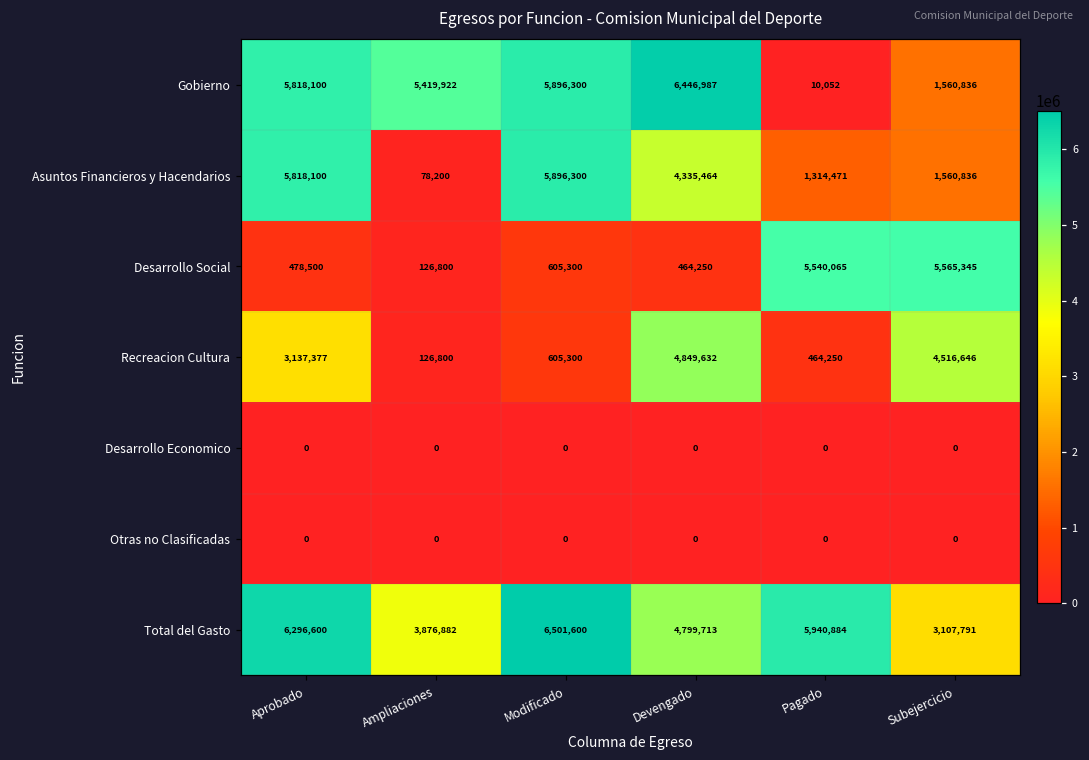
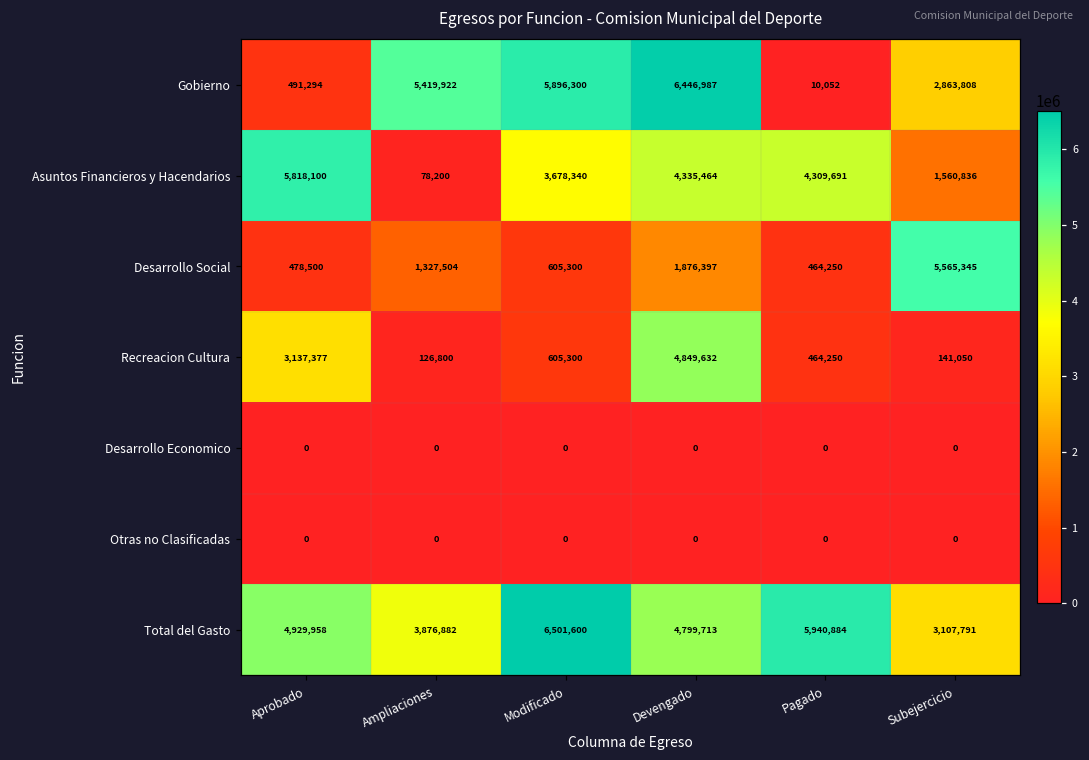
  {
    "Gobierno": {
-     "Aprobado": "5,818,100",
+     "Aprobado": "491,294",
      "Ampliaciones": "5,419,922",
      "Modificado": "5,896,300",
      "Devengado": "6,446,987",
      "Pagado": "10,052",
-     "Subejercicio": "1,560,836"
+     "Subejercicio": "2,863,808"
    },
    "Asuntos Financieros y Hacendarios": {
      "Aprobado": "5,818,100",
      "Ampliaciones": "78,200",
-     "Modificado": "5,896,300",
+     "Modificado": "3,678,340",
      "Devengado": "4,335,464",
-     "Pagado": "1,314,471",
+     "Pagado": "4,309,691",
      "Subejercicio": "1,560,836"
    },
    "Desarrollo Social": {
      "Aprobado": "478,500",
-     "Ampliaciones": "126,800",
+     "Ampliaciones": "1,327,504",
      "Modificado": "605,300",
-     "Devengado": "464,250",
-     "Pagado": "5,540,065",
+     "Devengado": "1,876,397",
+     "Pagado": "464,250",
      "Subejercicio": "5,565,345"
    },
    "Recreacion Cultura": {
      "Aprobado": "3,137,377",
      "Ampliaciones": "126,800",
      "Modificado": "605,300",
      "Devengado": "4,849,632",
      "Pagado": "464,250",
-     "Subejercicio": "4,516,646"
+     "Subejercicio": "141,050"
    },
    "Desarrollo Economico": {
      "Aprobado": "0",
      "Ampliaciones": "0",
      "Modificado": "0",
      "Devengado": "0",
      "Pagado": "0",
      "Subejercicio": "0"
    },
    "Otras no Clasificadas": {
      "Aprobado": "0",
      "Ampliaciones": "0",
      "Modificado": "0",
      "Devengado": "0",
      "Pagado": "0",
      "Subejercicio": "0"
    },
    "Total del Gasto": {
-     "Aprobado": "6,296,600",
+     "Aprobado": "4,929,958",
      "Ampliaciones": "3,876,882",
      "Modificado": "6,501,600",
      "Devengado": "4,799,713",
      "Pagado": "5,940,884",
      "Subejercicio": "3,107,791"
    }
  }
